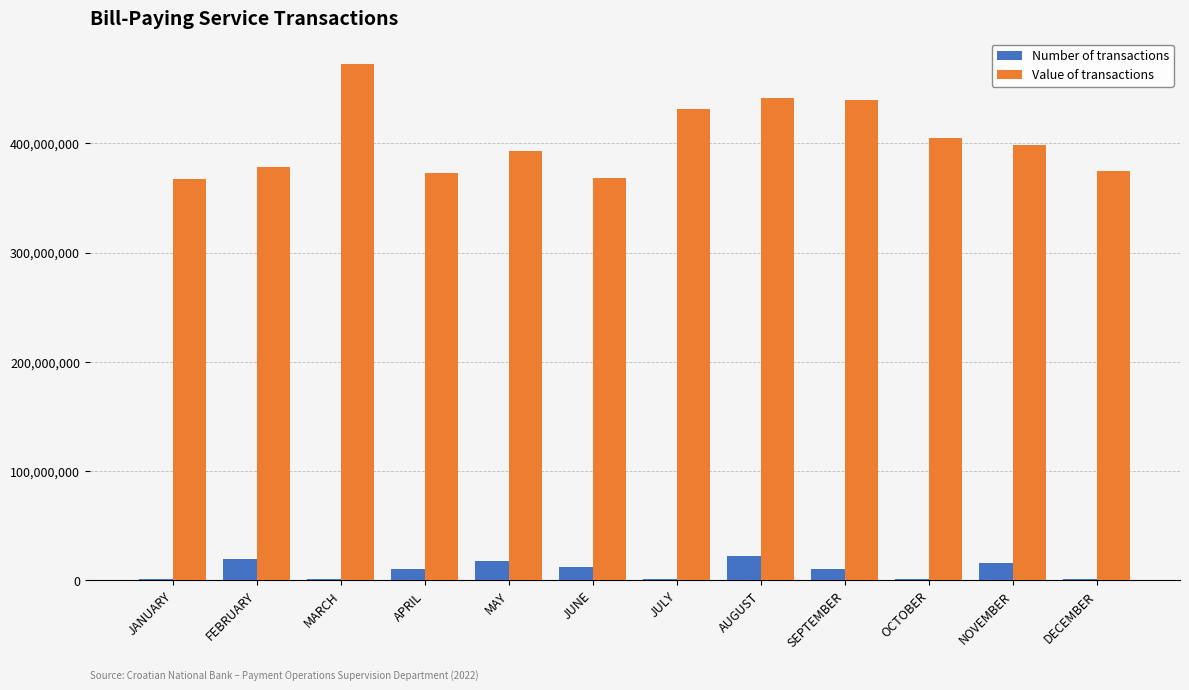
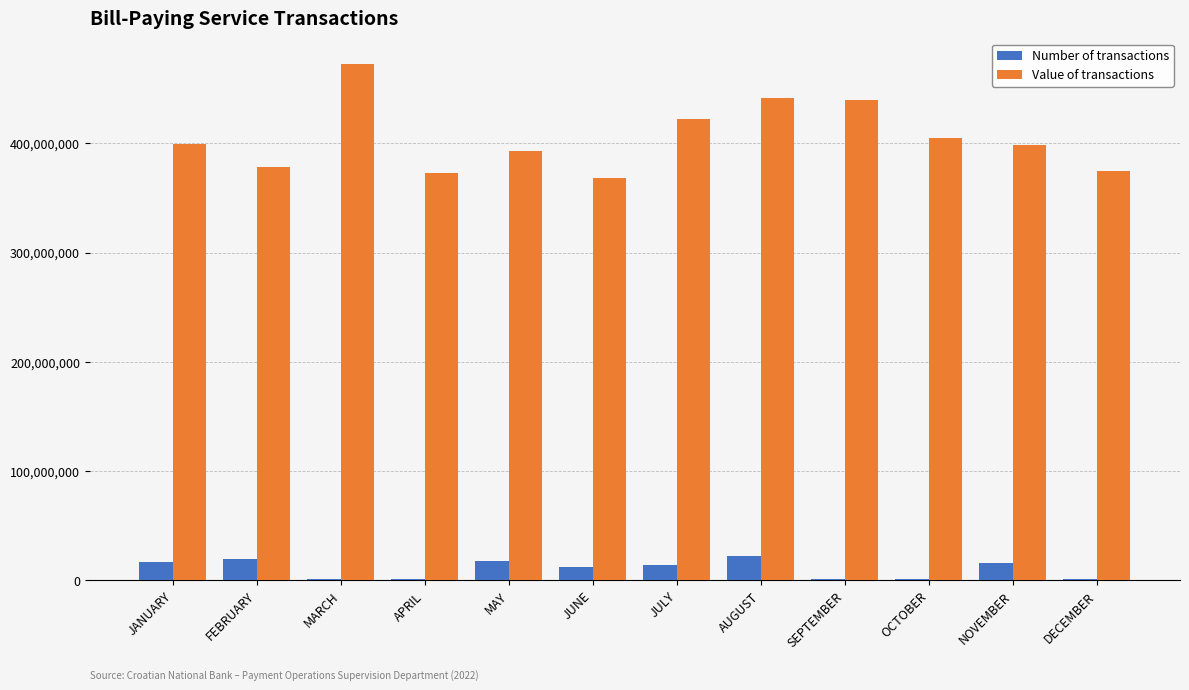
  {
    "Number of transactions": {
-     "JANUARY": "1,000,000",
+     "JANUARY": "17,000,000",
      "FEBRUARY": "20,000,000",
-     "APRIL": "11,000,000",
+     "APRIL": "1,000,000",
      "MAY": "18,000,000",
      "JUNE": "12,000,000",
-     "JULY": "1,000,000",
+     "JULY": "14,000,000",
      "AUGUST": "22,000,000",
-     "SEPTEMBER": "10,000,000",
+     "SEPTEMBER": "1,000,000",
      "NOVEMBER": "16,000,000"
    },
    "Value of transactions": {
-     "JANUARY": "368,000,000",
+     "JANUARY": "399,000,000",
      "FEBRUARY": "378,000,000",
      "MARCH": "472,000,000",
      "APRIL": "373,000,000",
      "MAY": "393,000,000",
      "JUNE": "369,000,000",
-     "JULY": "432,000,000",
+     "JULY": "422,000,000",
      "AUGUST": "441,000,000",
      "SEPTEMBER": "439,000,000",
      "OCTOBER": "405,000,000",
      "NOVEMBER": "398,000,000",
      "DECEMBER": "375,000,000"
    }
  }
